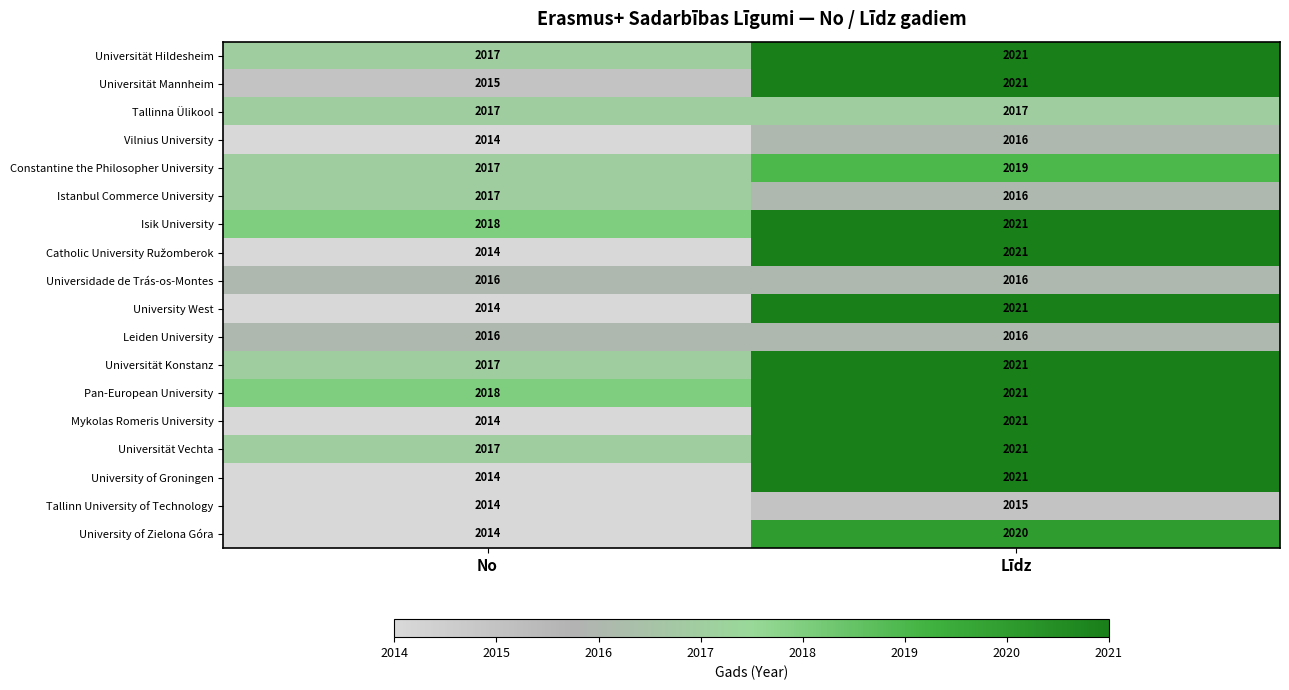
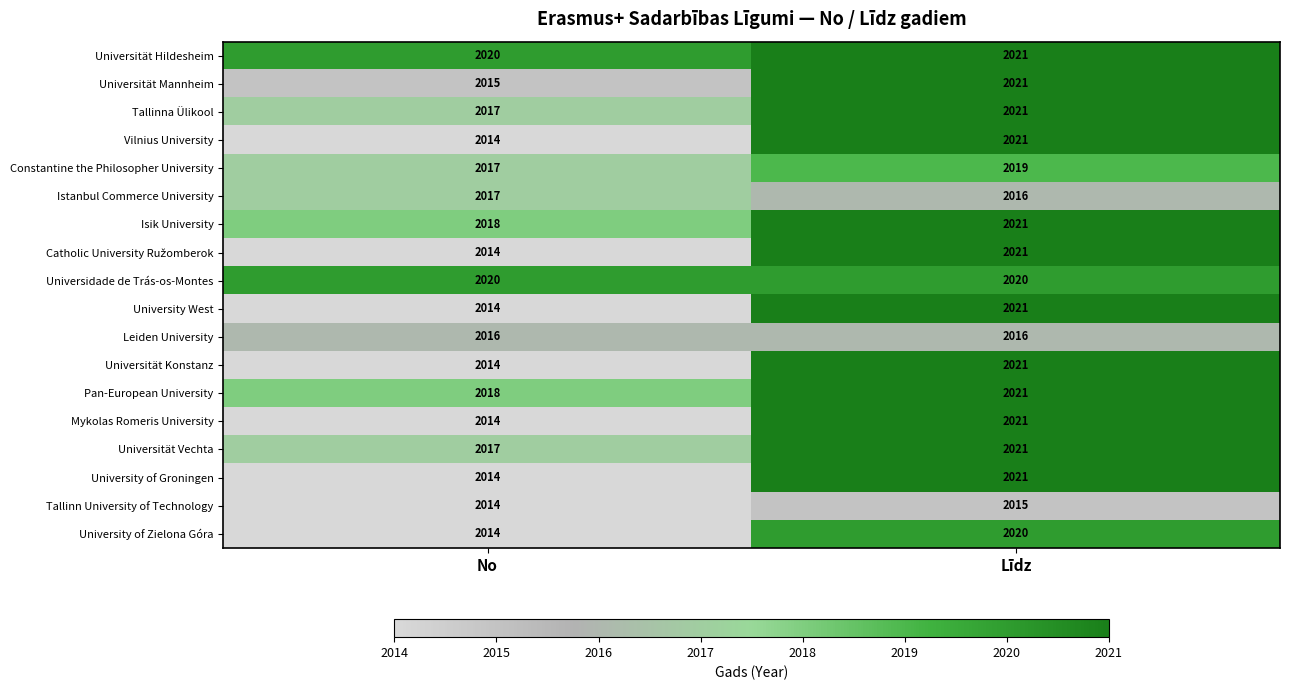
  {
    "Universität Hildesheim": {
-     "No": 2017,
+     "No": 2020,
      "Līdz": 2021
    },
    "Universität Mannheim": {
      "No": 2015,
      "Līdz": 2021
    },
    "Tallinna Ülikool": {
      "No": 2017,
-     "Līdz": 2017
+     "Līdz": 2021
    },
    "Vilnius University": {
      "No": 2014,
-     "Līdz": 2016
+     "Līdz": 2021
    },
    "Constantine the Philosopher University": {
      "No": 2017,
      "Līdz": 2019
    },
    "Istanbul Commerce University": {
      "No": 2017,
      "Līdz": 2016
    },
    "Isik University": {
      "No": 2018,
      "Līdz": 2021
    },
    "Catholic University Ružomberok": {
      "No": 2014,
      "Līdz": 2021
    },
    "Universidade de Trás-os-Montes": {
-     "No": 2016,
-     "Līdz": 2016
+     "No": 2020,
+     "Līdz": 2020
    },
    "University West": {
      "No": 2014,
      "Līdz": 2021
    },
    "Leiden University": {
      "No": 2016,
      "Līdz": 2016
    },
    "Universität Konstanz": {
-     "No": 2017,
+     "No": 2014,
      "Līdz": 2021
    },
    "Pan-European University": {
      "No": 2018,
      "Līdz": 2021
    },
    "Mykolas Romeris University": {
      "No": 2014,
      "Līdz": 2021
    },
    "Universität Vechta": {
      "No": 2017,
      "Līdz": 2021
    },
    "University of Groningen": {
      "No": 2014,
      "Līdz": 2021
    },
    "Tallinn University of Technology": {
      "No": 2014,
      "Līdz": 2015
    },
    "University of Zielona Góra": {
      "No": 2014,
      "Līdz": 2020
    }
  }
